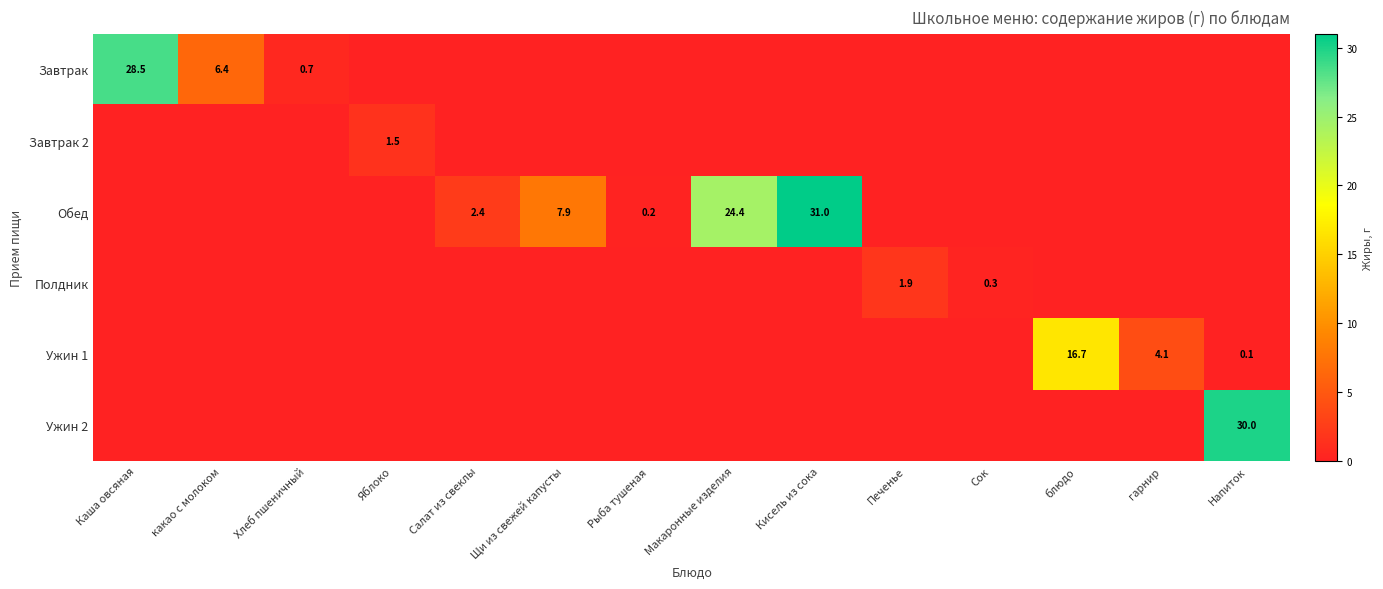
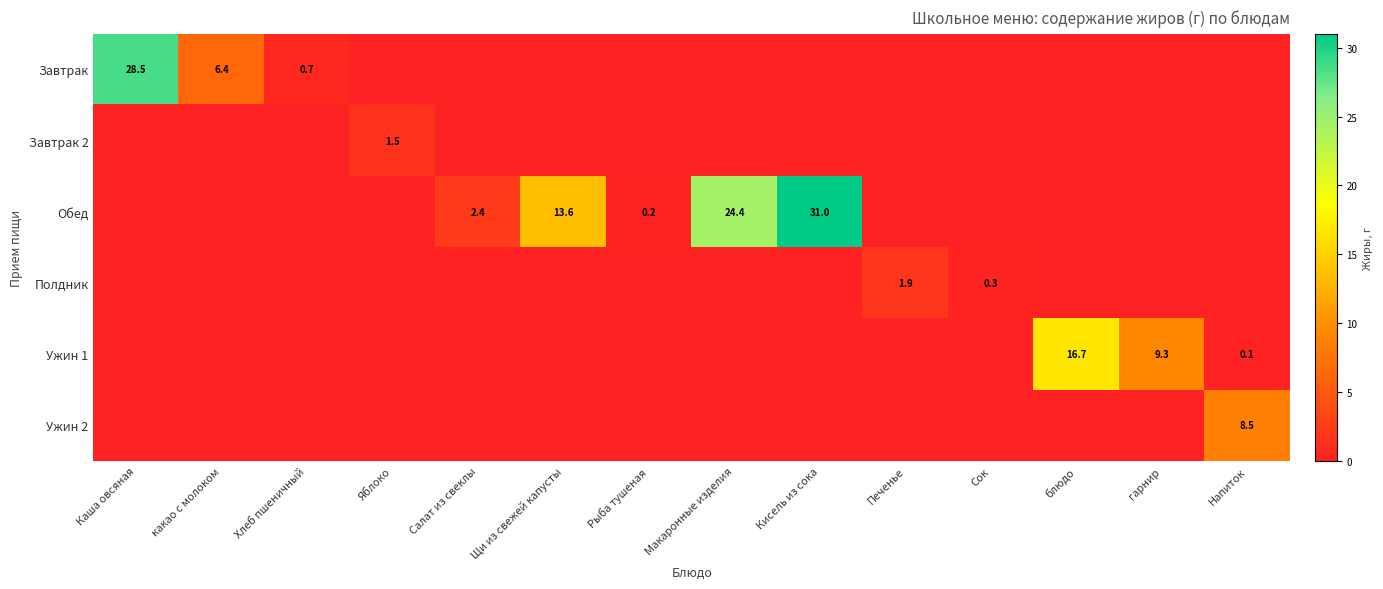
  {
    "Завтрак": {
      "Каша овсяная": 28.5,
      "какао с молоком": 6.4,
      "Хлеб пшеничный": 0.7
    },
    "Завтрак 2": {
      "Яблоко": 1.5
    },
    "Обед": {
      "Салат из свеклы": 2.4,
-     "Щи из свежей капусты": 7.9,
+     "Щи из свежей капусты": 13.6,
      "Рыба тушеная": 0.2,
      "Макаронные изделия": 24.4,
      "Кисель из сока": 31.0
    },
    "Полдник": {
      "Печенье": 1.9,
      "Сок": 0.3
    },
    "Ужин 1": {
      "блюдо": 16.7,
-     "гарнир": 4.1,
+     "гарнир": 9.3,
      "Напиток": 0.1
    },
    "Ужин 2": {
-     "Напиток": 30.0
+     "Напиток": 8.5
    }
  }
